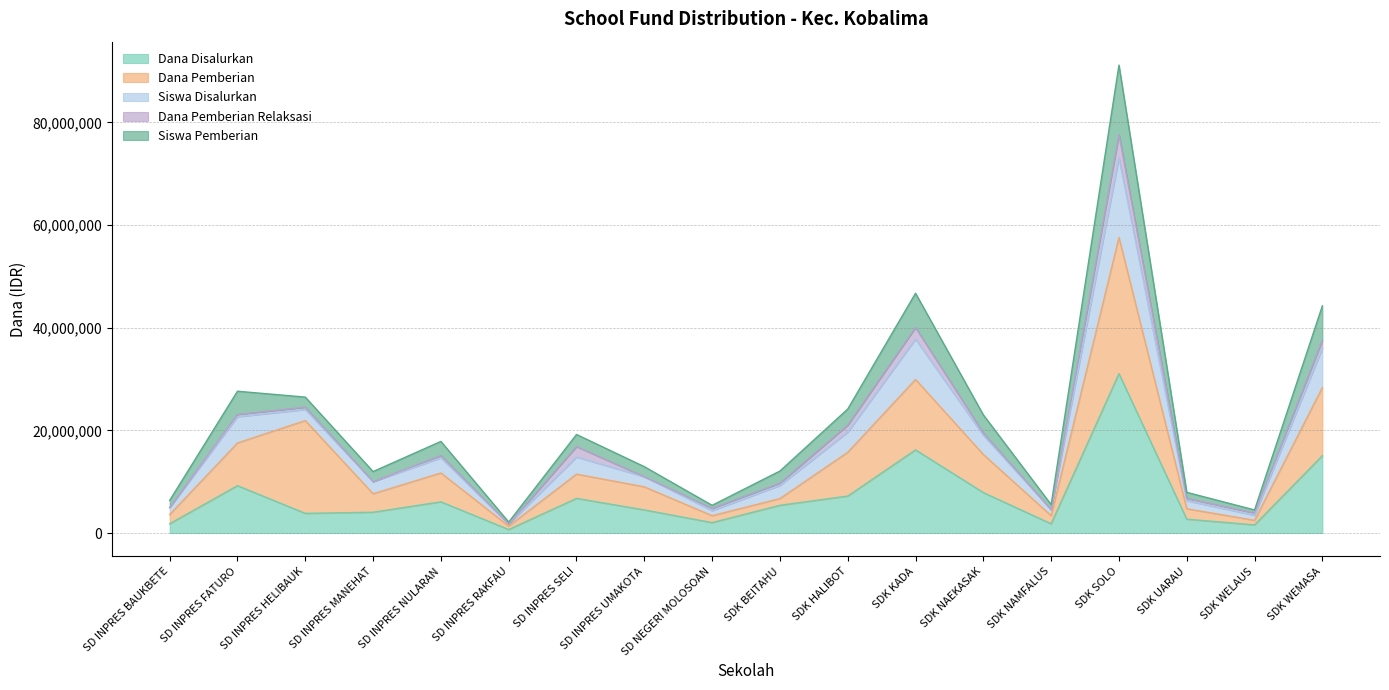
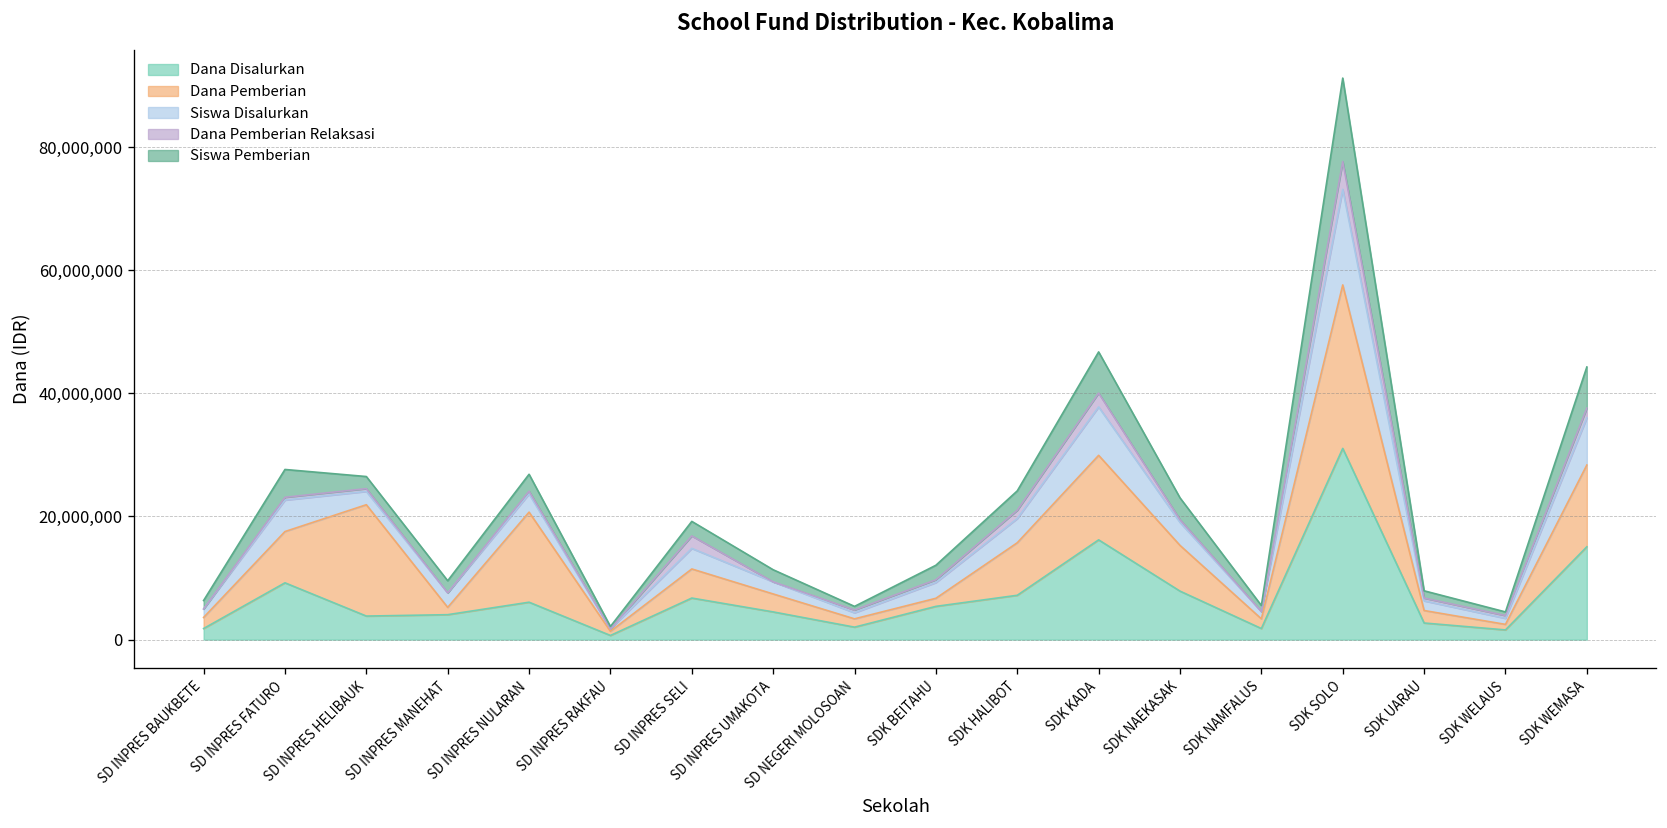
  {
    "Dana Pemberian": {
      "SD INPRES BAUKBETE": "2,000,000",
      "SD INPRES FATURO": "8,000,000",
      "SD INPRES HELIBAUK": "18,000,000",
-     "SD INPRES MANEHAT": "4,000,000",
-     "SD INPRES NULARAN": "6,000,000",
+     "SD INPRES MANEHAT": "1,000,000",
+     "SD INPRES NULARAN": "15,000,000",
      "SD INPRES SELI": "5,000,000",
-     "SD INPRES UMAKOTA": "5,000,000",
+     "SD INPRES UMAKOTA": "3,000,000",
      "SD NEGERI MOLOSOAN": "1,000,000",
      "SDK BEITAHU": "1,000,000",
      "SDK HALIBOT": "9,000,000",
      "SDK KADA": "14,000,000",
      "SDK NAEKASAK": "7,000,000",
      "SDK NAMFALUS": "2,000,000",
      "SDK SOLO": "27,000,000",
      "SDK UARAU": "2,000,000",
      "SDK WELAUS": "1,000,000",
      "SDK WEMASA": "13,000,000"
    }
  }
